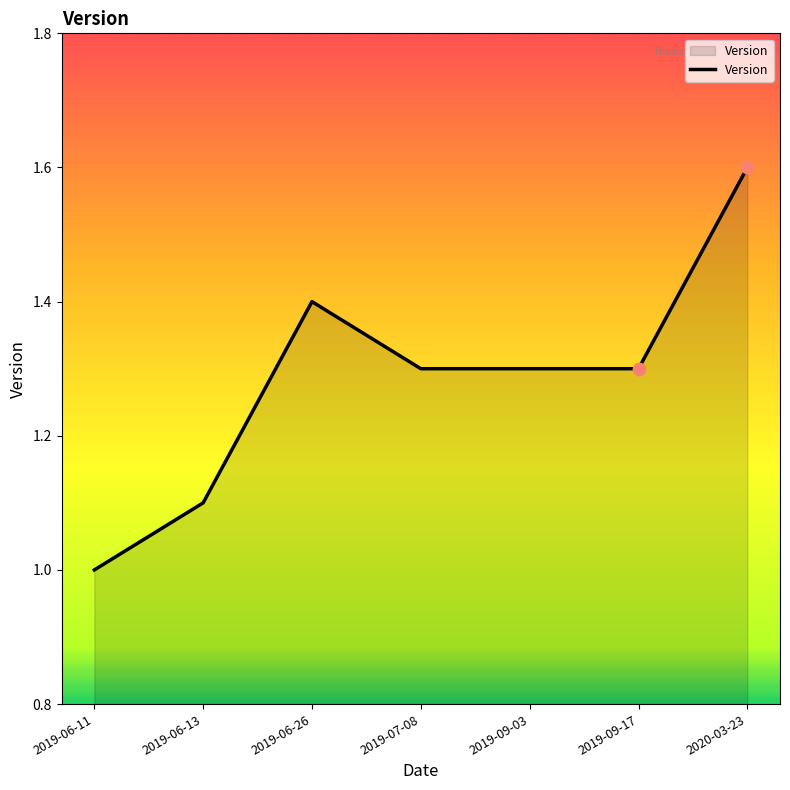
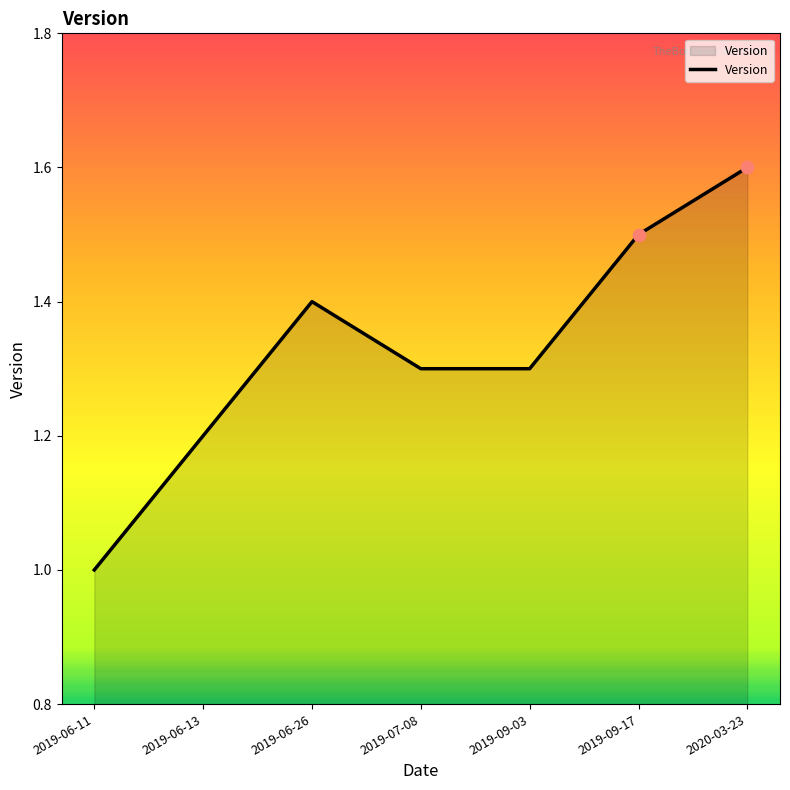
  {
    "Version": {
      "2019-06-11": 1.0,
-     "2019-06-13": 1.1,
+     "2019-06-13": 1.2,
      "2019-06-26": 1.4,
      "2019-07-08": 1.3,
      "2019-09-03": 1.3,
-     "2019-09-17": 1.3
+     "2019-09-17": 1.5
    }
  }
